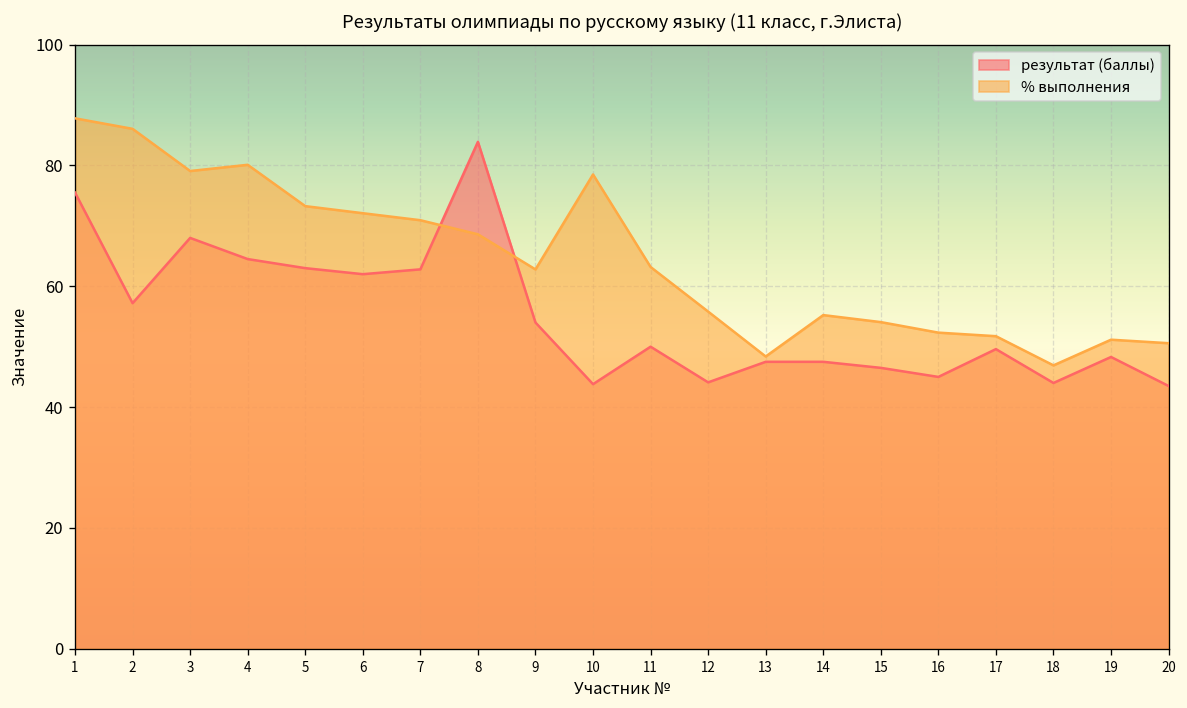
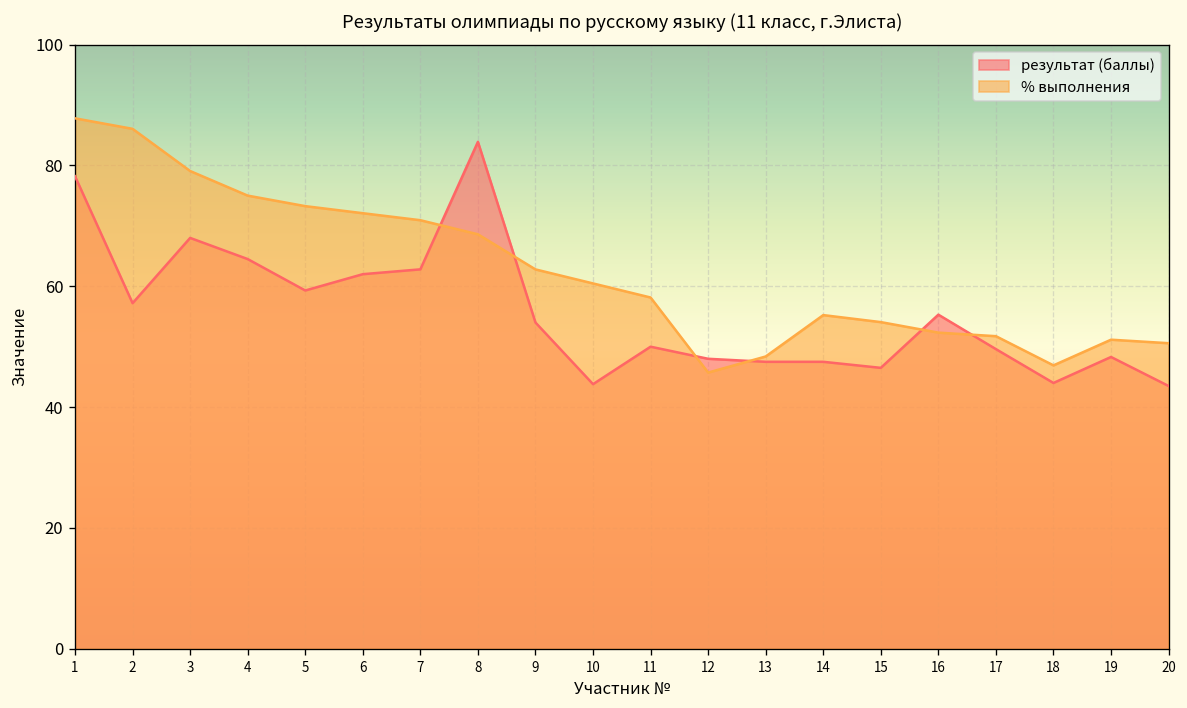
  {
    "результат (баллы)": {
-     "1": 76,
+     "1": 78,
      "2": 57,
      "3": 68,
      "4": 65,
-     "5": 63,
+     "5": 59,
      "6": 62,
      "7": 63,
      "8": 84,
      "9": 54,
      "10": 44,
      "11": 50,
-     "12": 44,
+     "12": 48,
      "13": 48,
      "14": 48,
      "15": 47,
-     "16": 45,
+     "16": 55,
      "17": 50,
      "18": 44,
      "19": 48,
      "20": 44
    },
    "% выполнения": {
      "1": 88,
      "2": 86,
      "3": 79,
-     "4": 80,
+     "4": 75,
      "5": 73,
      "6": 72,
      "7": 71,
      "8": 69,
      "9": 63,
-     "10": 79,
-     "11": 63,
-     "12": 56,
+     "10": 60,
+     "11": 58,
+     "12": 46,
      "13": 48,
      "14": 55,
      "15": 54,
      "16": 52,
      "17": 52,
      "18": 47,
      "19": 51,
      "20": 51
    }
  }
